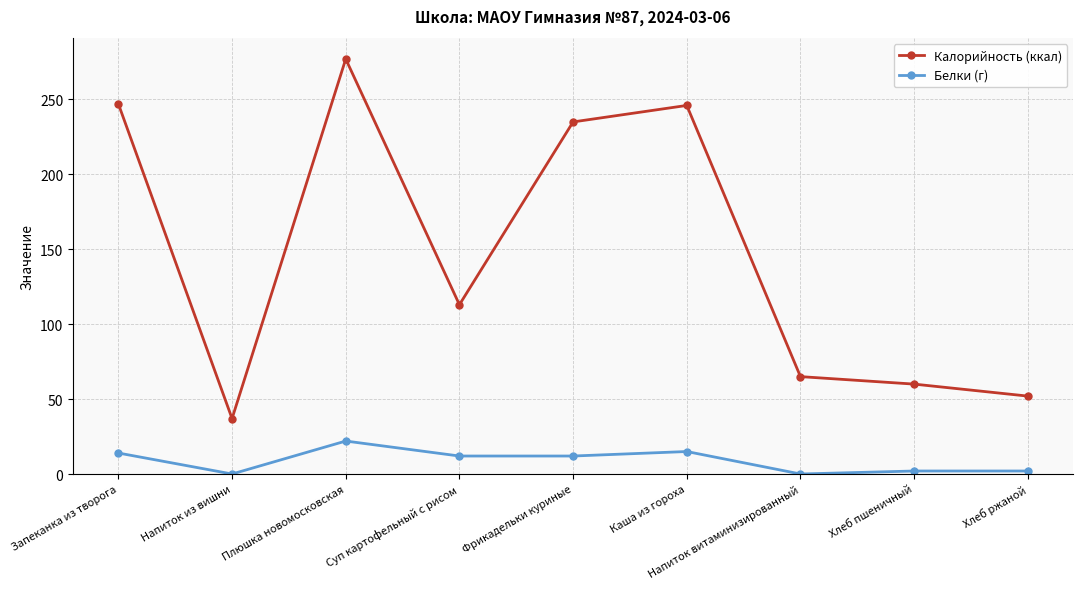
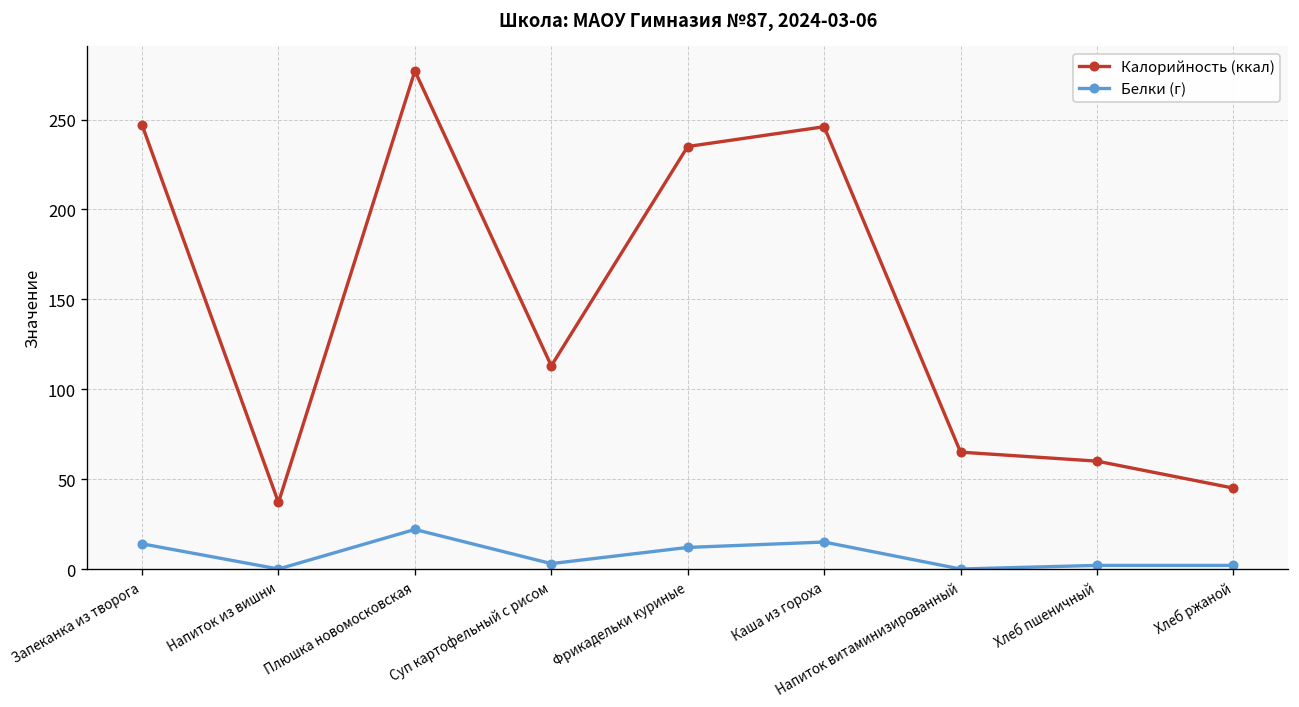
  {
    "Калорийность (ккал)": {
      "Запеканка из творога": 247,
      "Напиток из вишни": 37,
      "Плюшка новомосковская": 277,
      "Суп картофельный с рисом": 113,
      "Фрикадельки куриные": 235,
      "Каша из гороха": 246,
      "Напиток витаминизированный": 65,
      "Хлеб пшеничный": 60,
-     "Хлеб ржаной": 52
+     "Хлеб ржаной": 45
    },
    "Белки (г)": {
      "Запеканка из творога": 14,
      "Напиток из вишни": 0,
      "Плюшка новомосковская": 22,
-     "Суп картофельный с рисом": 12,
+     "Суп картофельный с рисом": 3,
      "Фрикадельки куриные": 12,
      "Каша из гороха": 15,
      "Напиток витаминизированный": 0,
      "Хлеб пшеничный": 2,
      "Хлеб ржаной": 2
    }
  }
